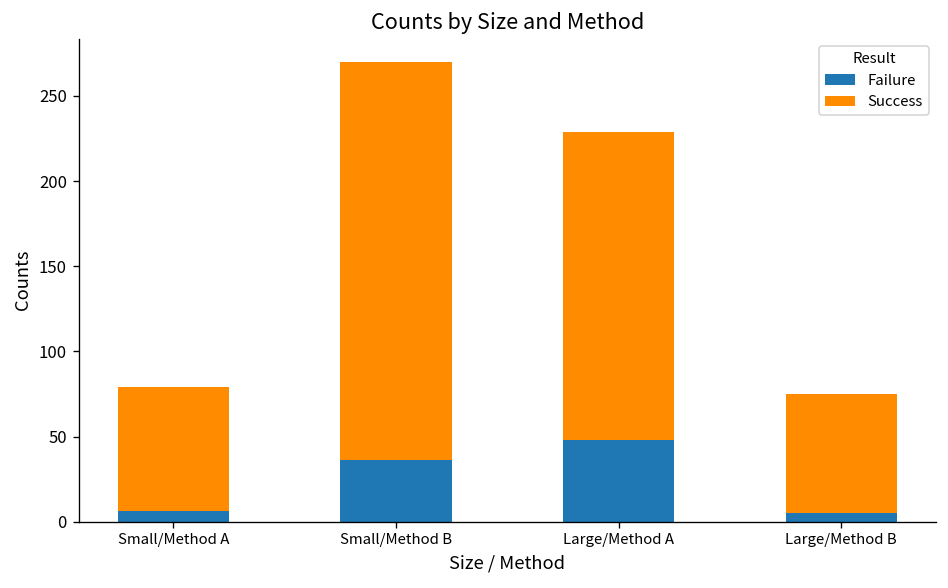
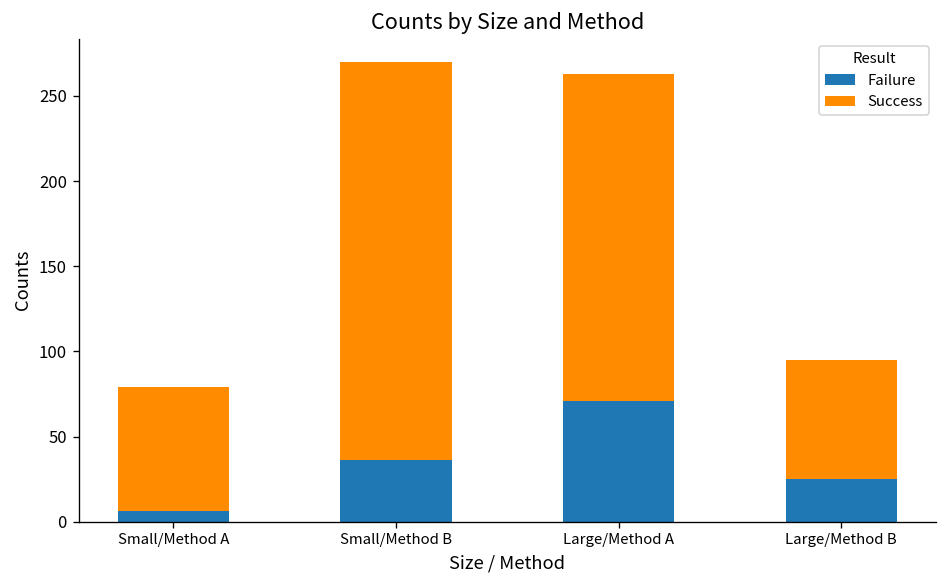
  {
    "Failure": {
      "Small/Method A": 6,
      "Small/Method B": 36,
-     "Large/Method A": 48,
-     "Large/Method B": 5
+     "Large/Method A": 71,
+     "Large/Method B": 25
    },
    "Success": {
      "Small/Method A": 73,
      "Small/Method B": 234,
-     "Large/Method A": 181,
+     "Large/Method A": 192,
      "Large/Method B": 70
    }
  }
